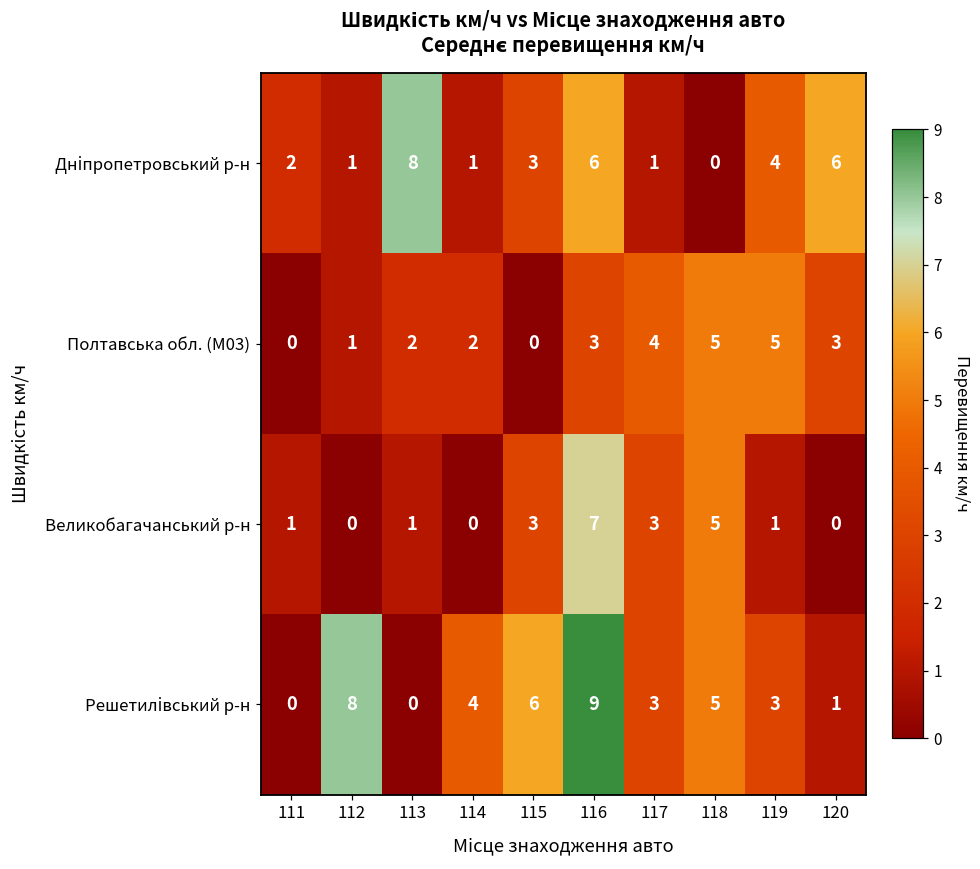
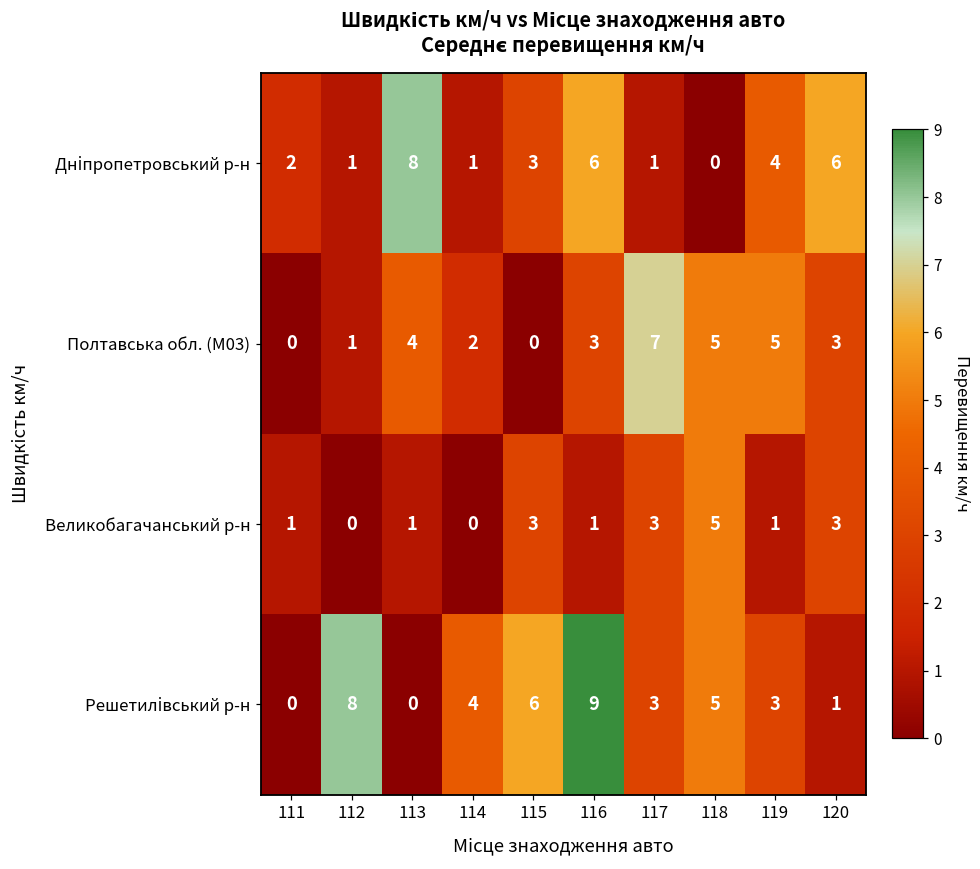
  {
    "Дніпропетровський р-н": {
      "111": 2,
      "112": 1,
      "113": 8,
      "114": 1,
      "115": 3,
      "116": 6,
      "117": 1,
      "118": 0,
      "119": 4,
      "120": 6
    },
    "Полтавська обл. (M03)": {
      "111": 0,
      "112": 1,
-     "113": 2,
+     "113": 4,
      "114": 2,
      "115": 0,
      "116": 3,
-     "117": 4,
+     "117": 7,
      "118": 5,
      "119": 5,
      "120": 3
    },
    "Великобагачанський р-н": {
      "111": 1,
      "112": 0,
      "113": 1,
      "114": 0,
      "115": 3,
-     "116": 7,
+     "116": 1,
      "117": 3,
      "118": 5,
      "119": 1,
-     "120": 0
+     "120": 3
    },
    "Решетилівський р-н": {
      "111": 0,
      "112": 8,
      "113": 0,
      "114": 4,
      "115": 6,
      "116": 9,
      "117": 3,
      "118": 5,
      "119": 3,
      "120": 1
    }
  }
